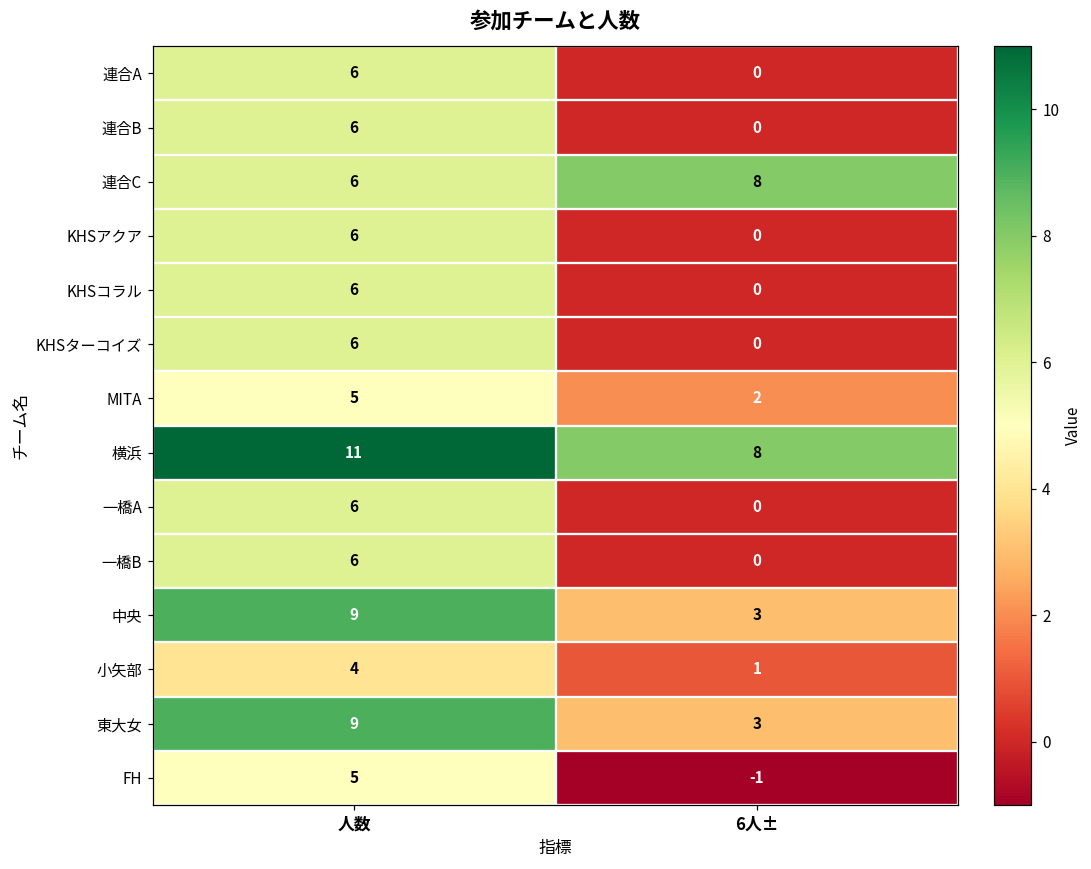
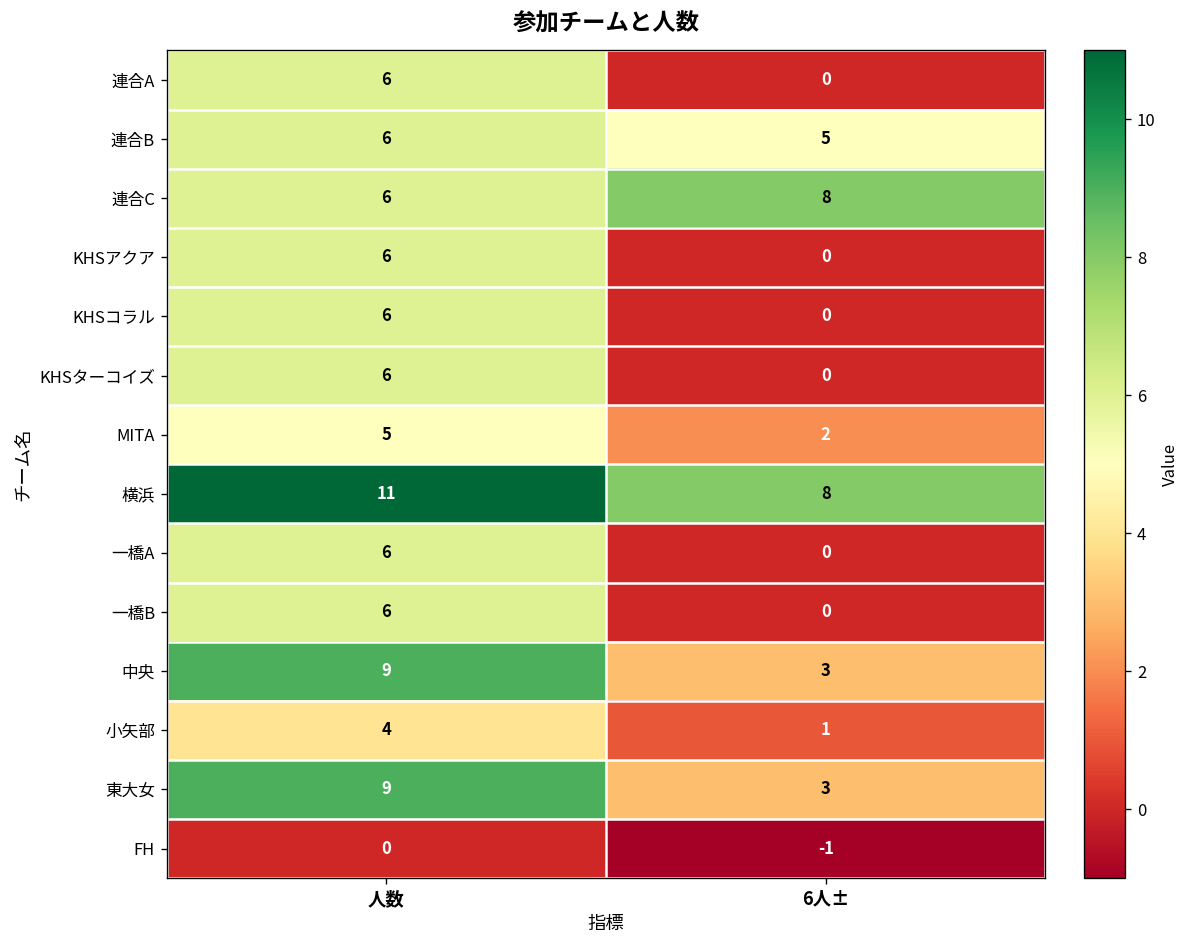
  {
    "連合A": {
      "人数": 6,
      "6人±": 0
    },
    "連合B": {
      "人数": 6,
-     "6人±": 0
+     "6人±": 5
    },
    "連合C": {
      "人数": 6,
      "6人±": 8
    },
    "KHSアクア": {
      "人数": 6,
      "6人±": 0
    },
    "KHSコラル": {
      "人数": 6,
      "6人±": 0
    },
    "KHSターコイズ": {
      "人数": 6,
      "6人±": 0
    },
    "MITA": {
      "人数": 5,
      "6人±": 2
    },
    "横浜": {
      "人数": 11,
      "6人±": 8
    },
    "一橋A": {
      "人数": 6,
      "6人±": 0
    },
    "一橋B": {
      "人数": 6,
      "6人±": 0
    },
    "中央": {
      "人数": 9,
      "6人±": 3
    },
    "小矢部": {
      "人数": 4,
      "6人±": 1
    },
    "東大女": {
      "人数": 9,
      "6人±": 3
    },
    "FH": {
-     "人数": 5,
+     "人数": 0,
      "6人±": -1
    }
  }
